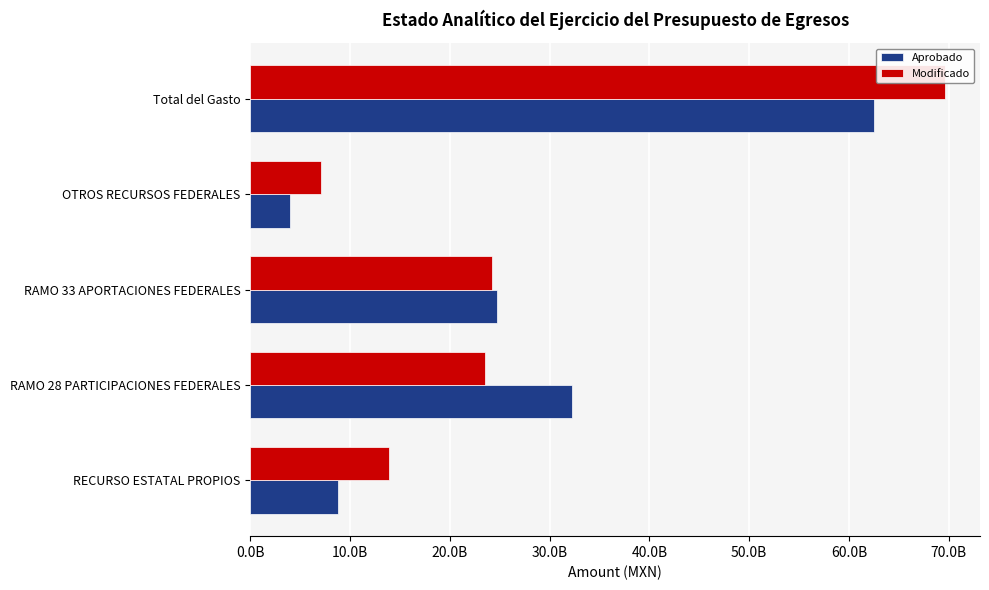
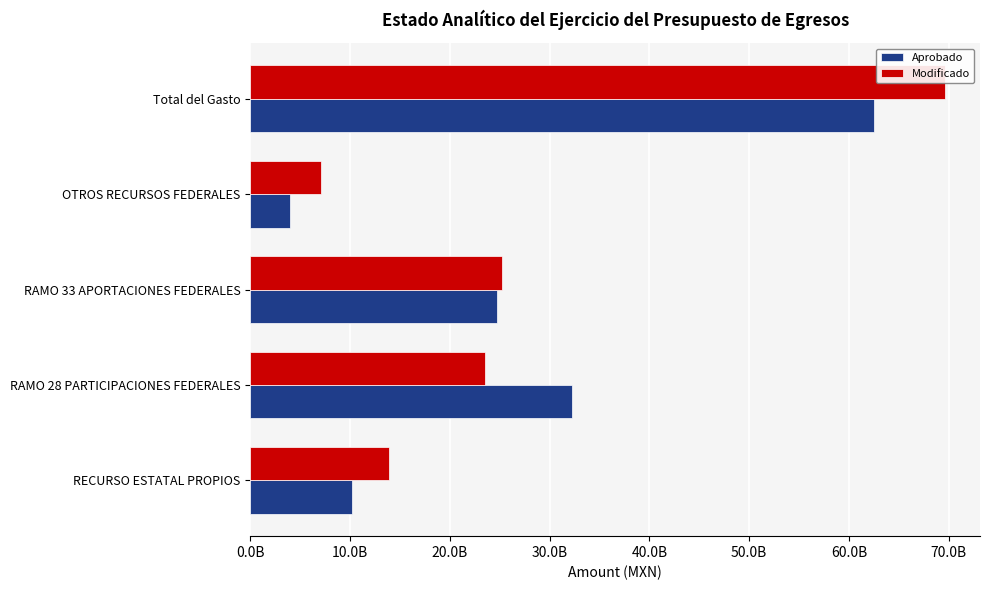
  {
    "Aprobado": {
      "Total del Gasto": 63000000000,
      "OTROS RECURSOS FEDERALES": 4000000000,
      "RAMO 33 APORTACIONES FEDERALES": 25000000000,
      "RAMO 28 PARTICIPACIONES FEDERALES": 32000000000,
-     "RECURSO ESTATAL PROPIOS": 9000000000
+     "RECURSO ESTATAL PROPIOS": 10000000000
    },
    "Modificado": {
      "OTROS RECURSOS FEDERALES": 7000000000,
-     "RAMO 33 APORTACIONES FEDERALES": 24000000000,
+     "RAMO 33 APORTACIONES FEDERALES": 25000000000,
      "RAMO 28 PARTICIPACIONES FEDERALES": 24000000000,
      "RECURSO ESTATAL PROPIOS": 14000000000
    }
  }
